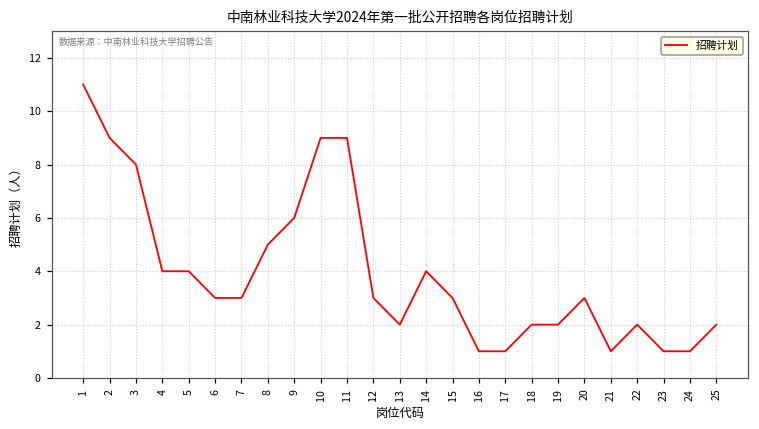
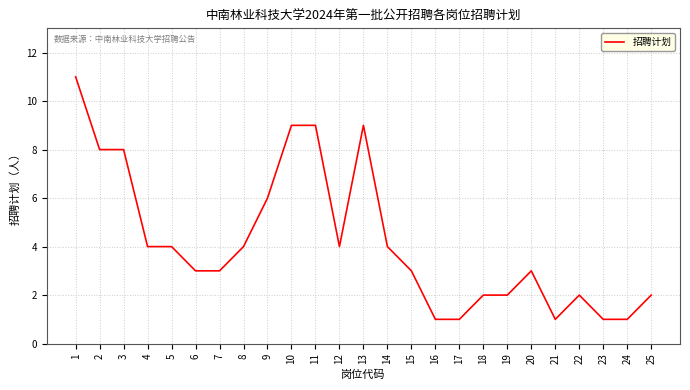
  {
    "1": 11,
-   "2": 9,
+   "2": 8,
    "3": 8,
    "4": 4,
    "5": 4,
    "6": 3,
    "7": 3,
-   "8": 5,
+   "8": 4,
    "9": 6,
    "10": 9,
    "11": 9,
-   "12": 3,
-   "13": 2,
+   "12": 4,
+   "13": 9,
    "14": 4,
    "15": 3,
    "16": 1,
    "17": 1,
    "18": 2,
    "19": 2,
    "20": 3,
    "21": 1,
    "22": 2,
    "23": 1,
    "24": 1,
    "25": 2
  }
